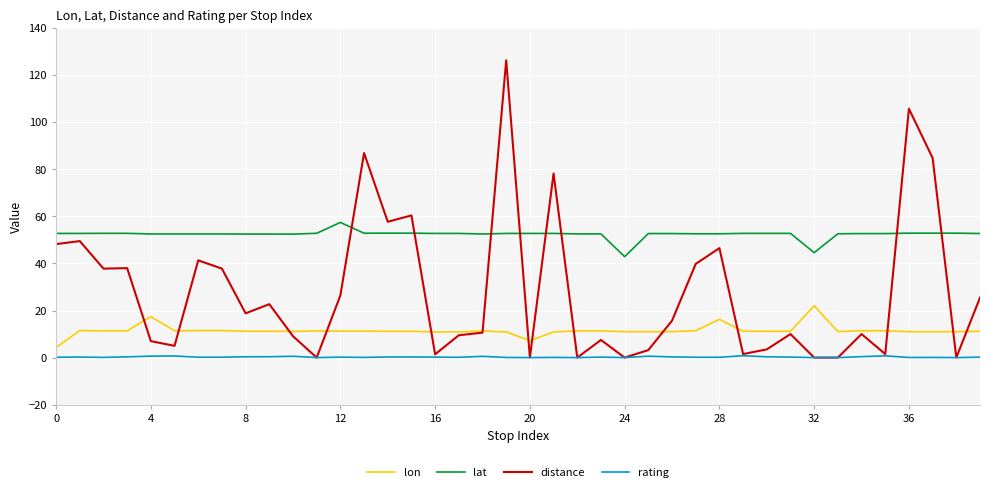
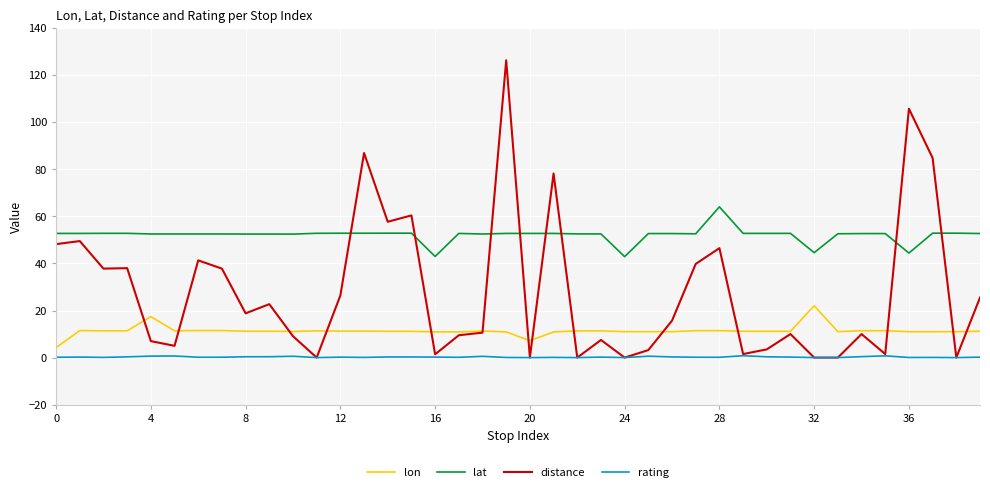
  {
    "lon": {
      "0": 4,
      "4": 17,
      "8": 11,
      "12": 11,
      "16": 11,
      "20": 7,
      "24": 11,
-     "28": 16,
+     "28": 11,
      "32": 22,
      "36": 11
    },
    "lat": {
      "0": 53,
      "4": 53,
      "8": 52,
-     "12": 57,
-     "16": 53,
+     "12": 53,
+     "16": 43,
      "20": 53,
      "24": 43,
-     "28": 53,
+     "28": 64,
      "32": 45,
-     "36": 53
+     "36": 44
    },
    "distance": {
      "0": 48,
      "4": 7,
      "8": 19,
      "12": 26,
      "16": 1,
      "28": 47,
      "36": 106
    },
    "rating": {
      "0": 0,
      "4": 1,
      "8": 0,
      "12": 0,
      "16": 0,
      "28": 0,
      "36": 0
    }
  }
